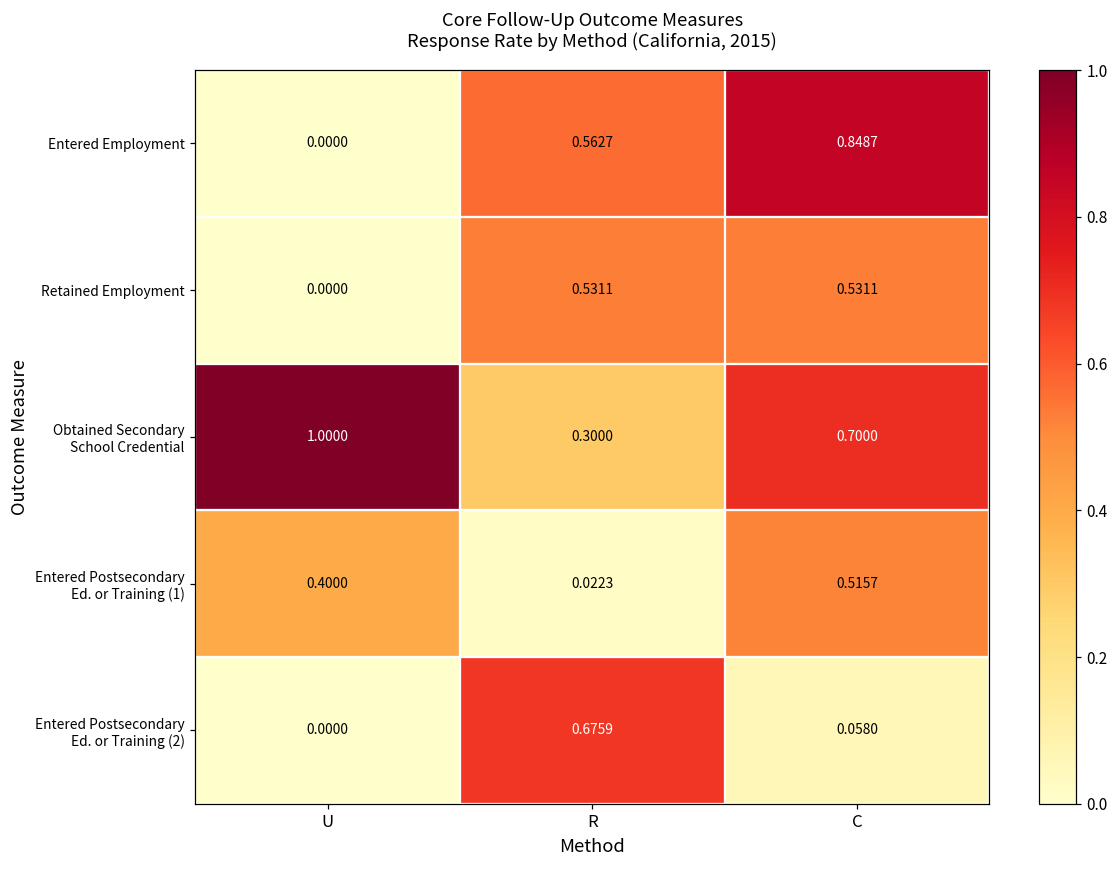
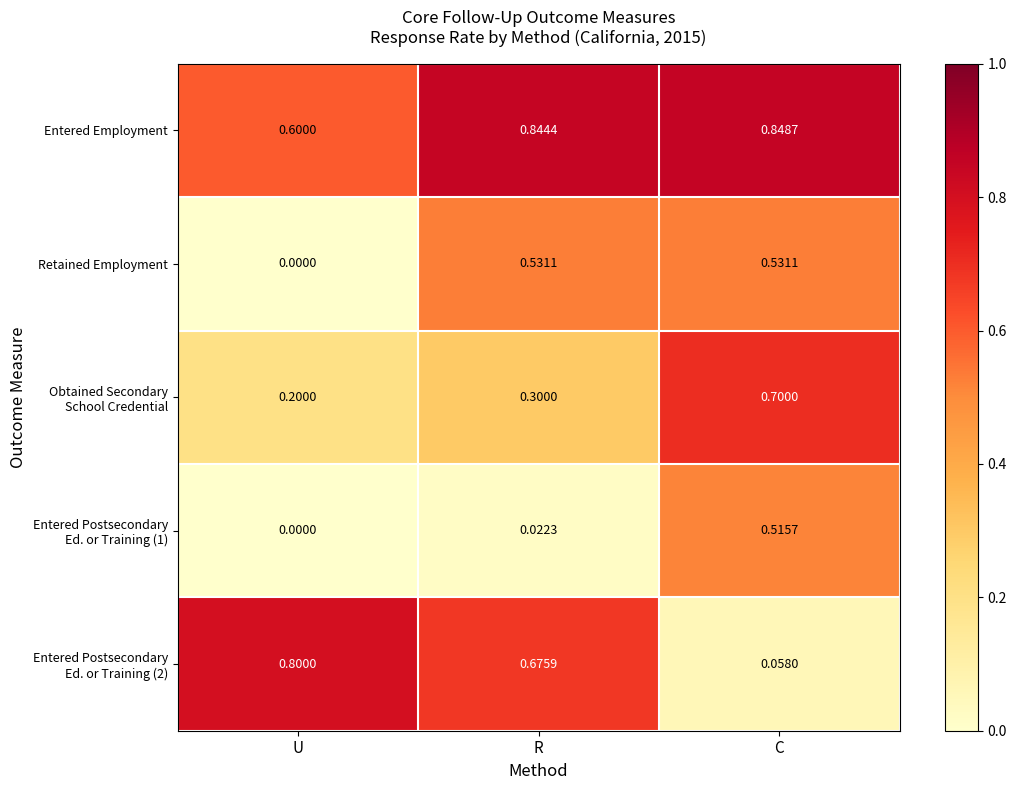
  {
    "Entered Employment": {
-     "U": 0.0000,
-     "R": 0.5627,
+     "U": 0.6000,
+     "R": 0.8444,
      "C": 0.8487
    },
    "Retained Employment": {
      "U": 0.0000,
      "R": 0.5311,
      "C": 0.5311
    },
    "Obtained Secondary School Credential": {
-     "U": 1.0000,
+     "U": 0.2000,
      "R": 0.3000,
      "C": 0.7000
    },
    "Entered Postsecondary Ed. or Training (1)": {
-     "U": 0.4000,
+     "U": 0.0000,
      "R": 0.0223,
      "C": 0.5157
    },
    "Entered Postsecondary Ed. or Training (2)": {
-     "U": 0.0000,
+     "U": 0.8000,
      "R": 0.6759,
      "C": 0.0580
    }
  }
